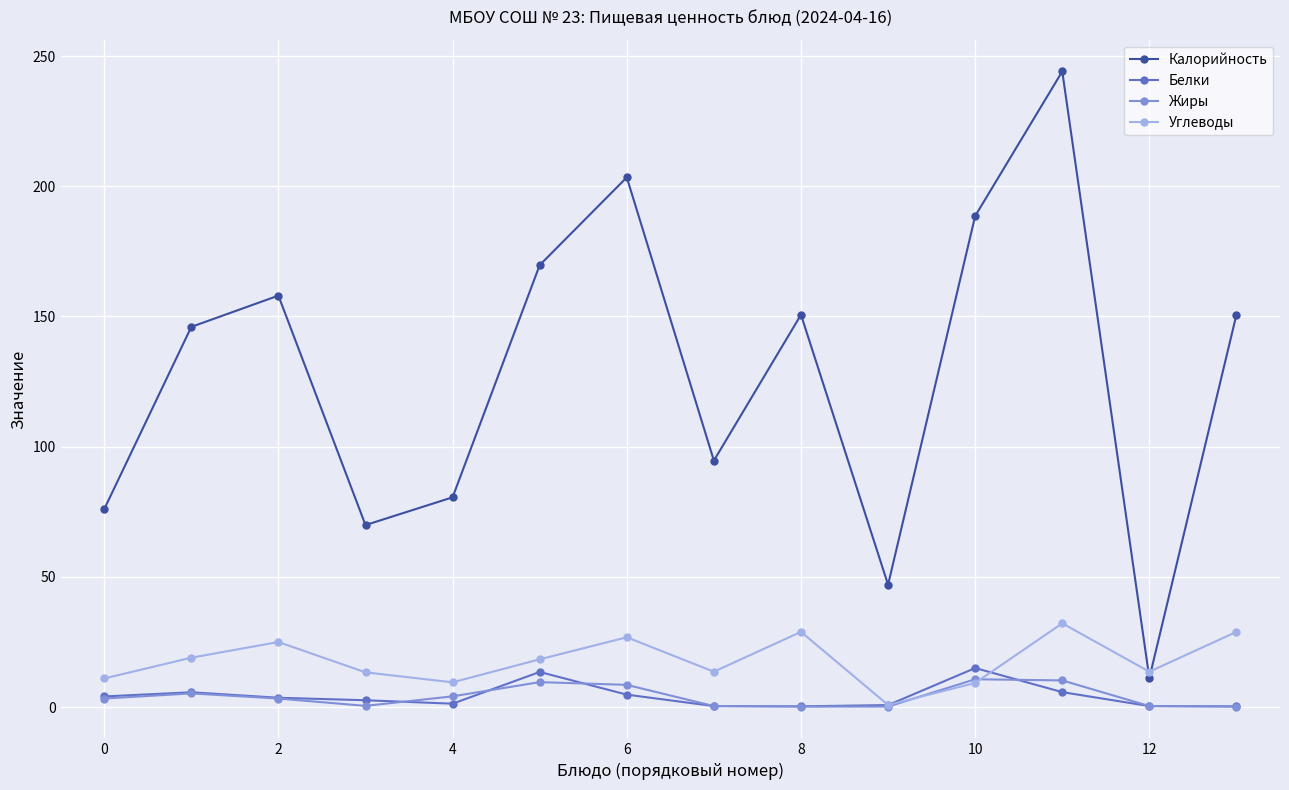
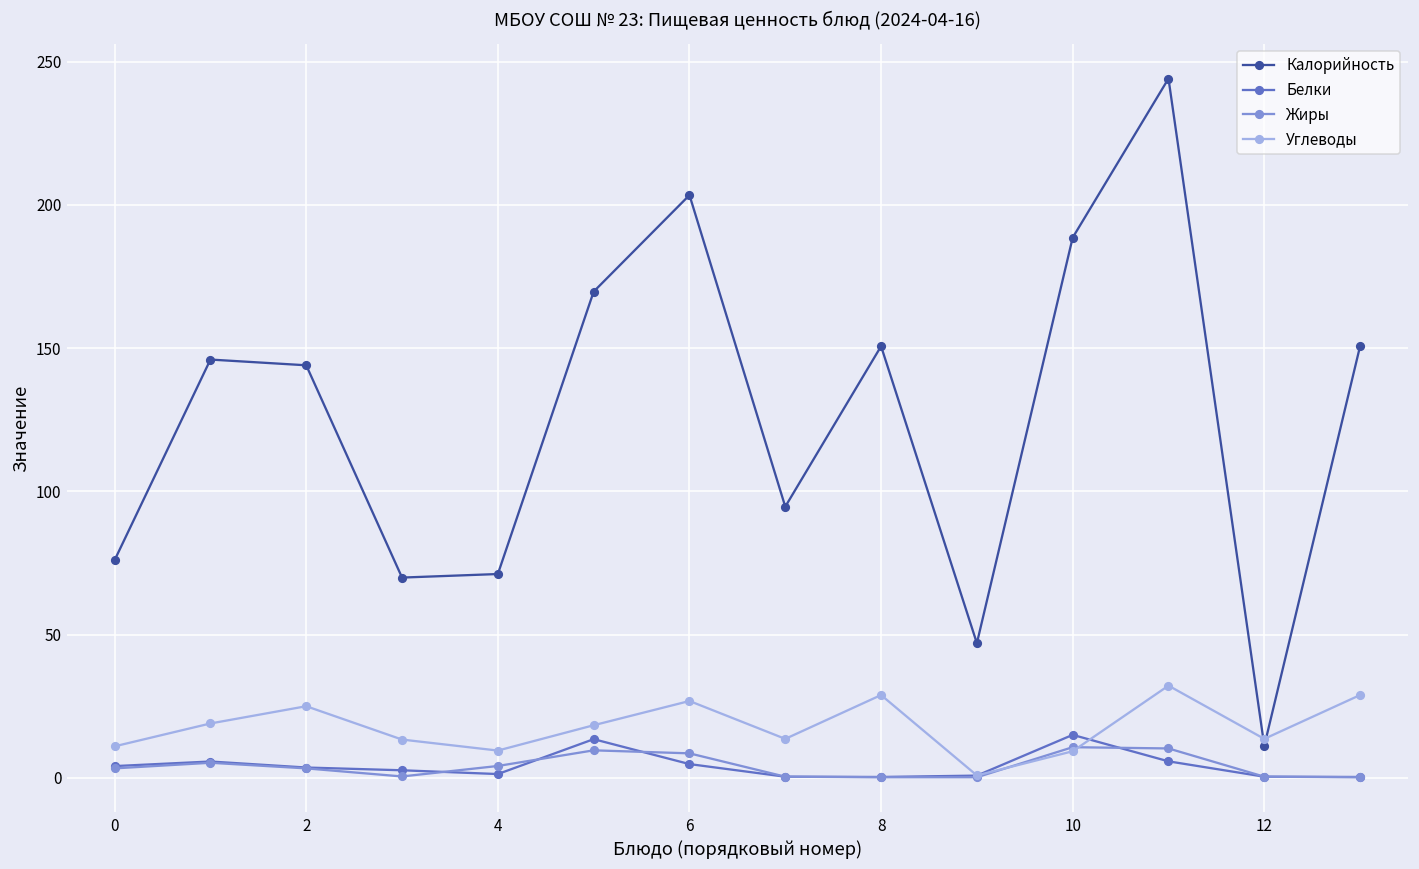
  {
    "Калорийность": {
      "0": 76,
-     "2": 158,
-     "4": 81,
+     "2": 144,
+     "4": 71,
      "6": 203,
      "8": 151,
      "10": 189,
      "12": 11
    }
  }
